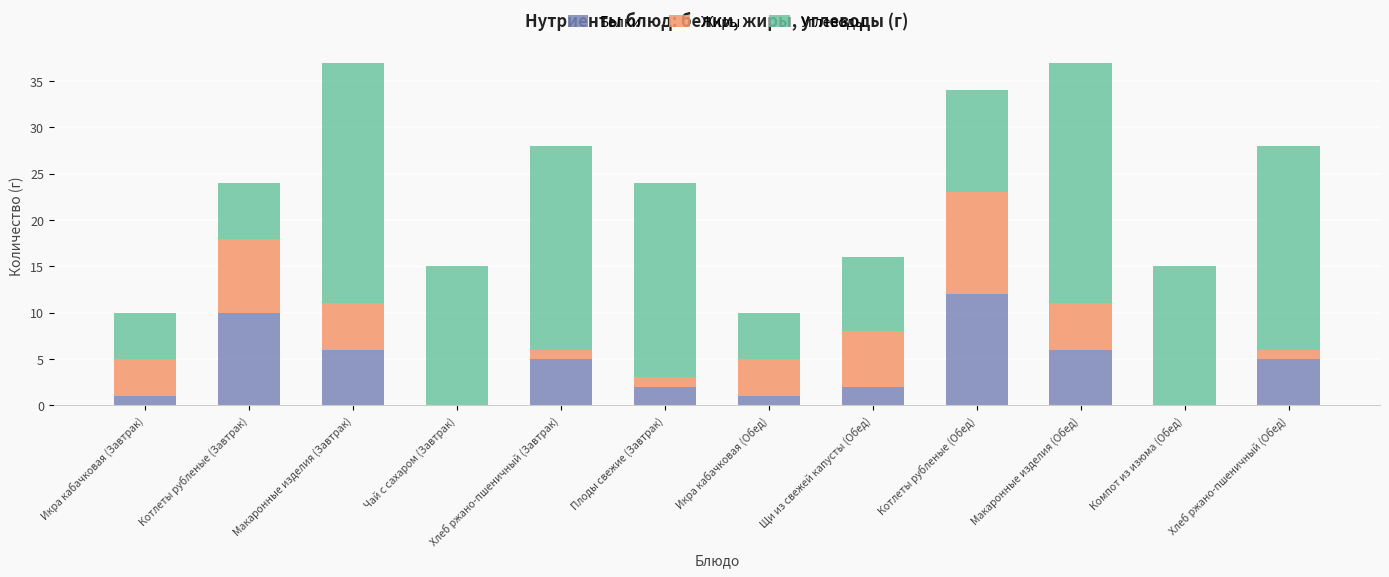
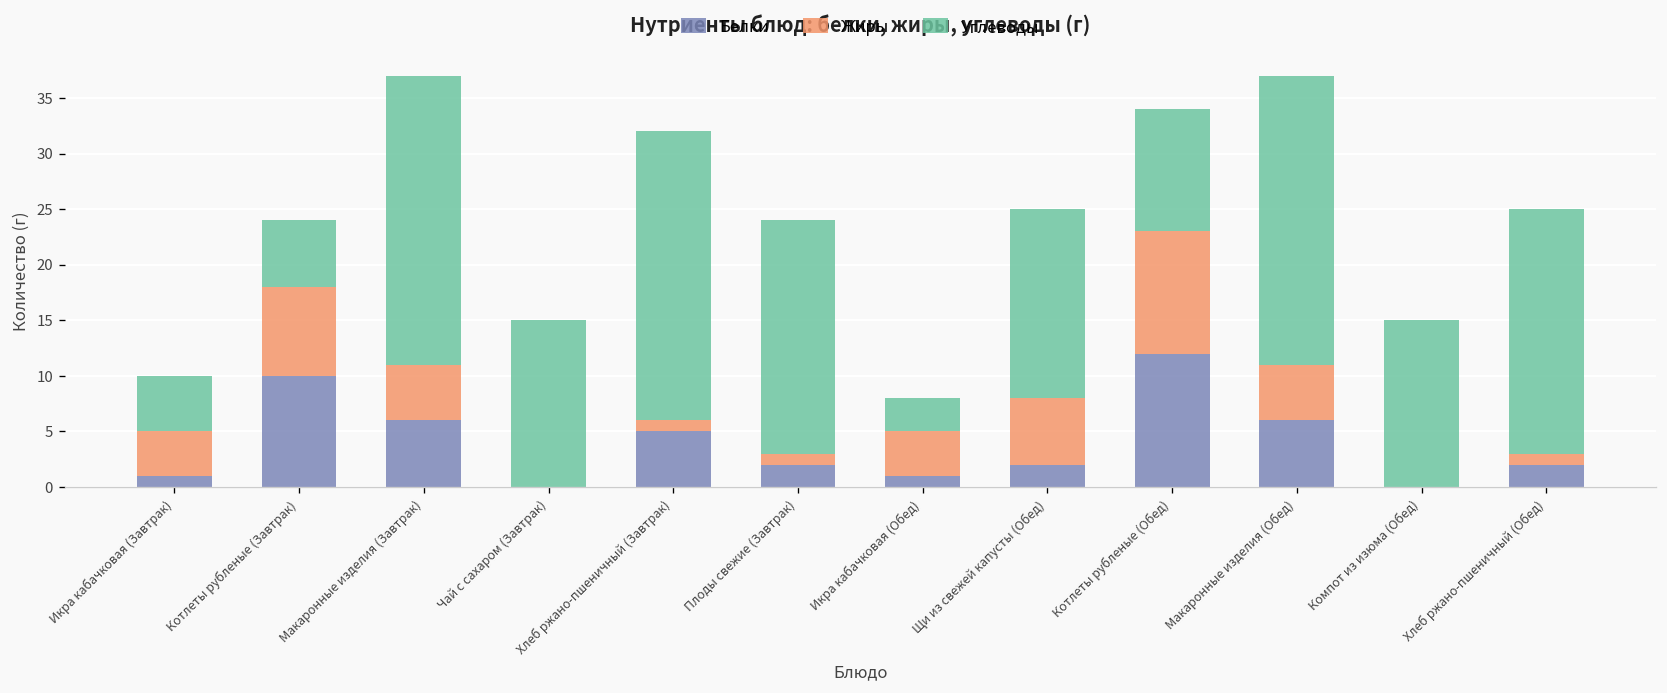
  {
    "Белки": {
      "Икра кабачковая (Завтрак)": 1,
      "Котлеты рубленые (Завтрак)": 10,
      "Макаронные изделия (Завтрак)": 6,
      "Чай с сахаром (Завтрак)": 0,
      "Хлеб ржано-пшеничный (Завтрак)": 5,
      "Плоды свежие (Завтрак)": 2,
      "Икра кабачковая (Обед)": 1,
      "Щи из свежей капусты (Обед)": 2,
      "Котлеты рубленые (Обед)": 12,
      "Макаронные изделия (Обед)": 6,
      "Компот из изюма (Обед)": 0,
-     "Хлеб ржано-пшеничный (Обед)": 5
+     "Хлеб ржано-пшеничный (Обед)": 2
    },
    "Жиры": {
      "Икра кабачковая (Завтрак)": 4,
      "Котлеты рубленые (Завтрак)": 8,
      "Макаронные изделия (Завтрак)": 5,
      "Чай с сахаром (Завтрак)": 0,
      "Хлеб ржано-пшеничный (Завтрак)": 1,
      "Плоды свежие (Завтрак)": 1,
      "Икра кабачковая (Обед)": 4,
      "Щи из свежей капусты (Обед)": 6,
      "Котлеты рубленые (Обед)": 11,
      "Макаронные изделия (Обед)": 5,
      "Компот из изюма (Обед)": 0,
      "Хлеб ржано-пшеничный (Обед)": 1
    },
    "Углеводы": {
      "Икра кабачковая (Завтрак)": 5,
      "Котлеты рубленые (Завтрак)": 6,
      "Макаронные изделия (Завтрак)": 26,
      "Чай с сахаром (Завтрак)": 15,
-     "Хлеб ржано-пшеничный (Завтрак)": 22,
+     "Хлеб ржано-пшеничный (Завтрак)": 26,
      "Плоды свежие (Завтрак)": 21,
-     "Икра кабачковая (Обед)": 5,
-     "Щи из свежей капусты (Обед)": 8,
+     "Икра кабачковая (Обед)": 3,
+     "Щи из свежей капусты (Обед)": 17,
      "Котлеты рубленые (Обед)": 11,
      "Макаронные изделия (Обед)": 26,
      "Компот из изюма (Обед)": 15,
      "Хлеб ржано-пшеничный (Обед)": 22
    }
  }
